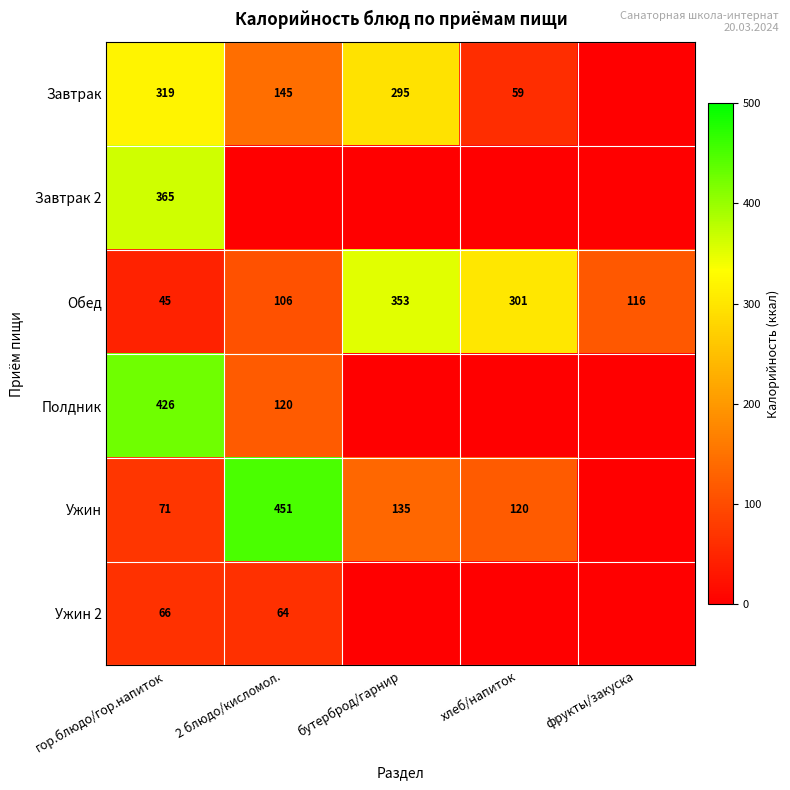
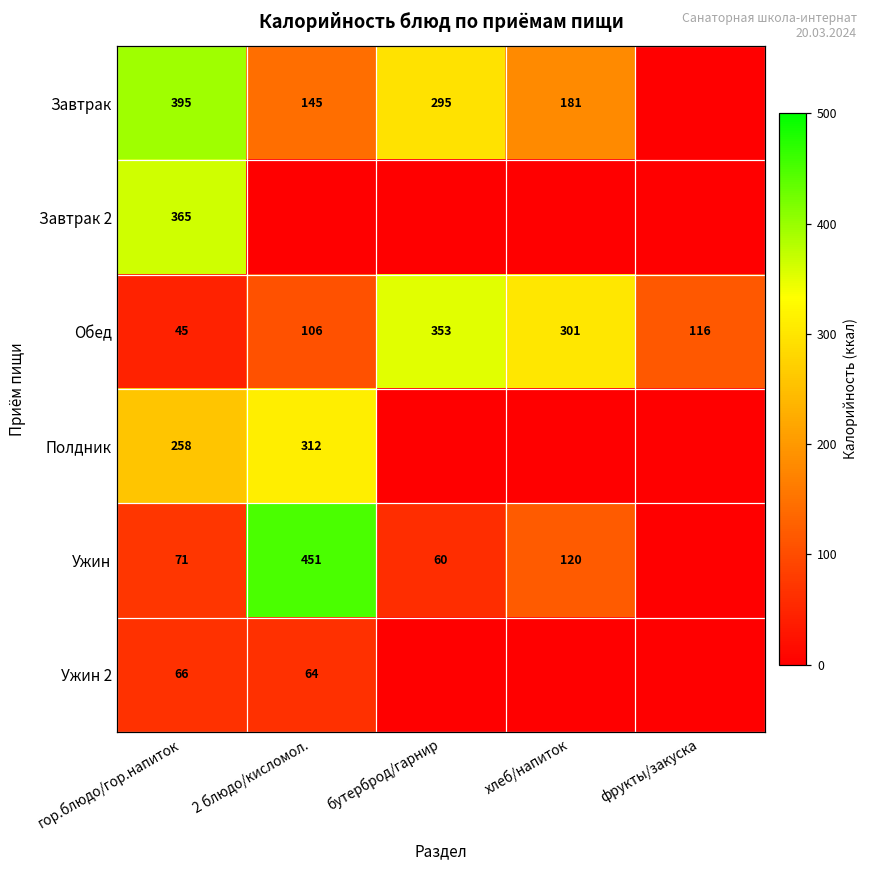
  {
    "Завтрак": {
-     "гор.блюдо/гор.напиток": 319,
+     "гор.блюдо/гор.напиток": 395,
      "2 блюдо/кисломол.": 145,
      "бутерброд/гарнир": 295,
-     "хлеб/напиток": 59
+     "хлеб/напиток": 181
    },
    "Завтрак 2": {
      "гор.блюдо/гор.напиток": 365
    },
    "Обед": {
      "гор.блюдо/гор.напиток": 45,
      "2 блюдо/кисломол.": 106,
      "бутерброд/гарнир": 353,
      "хлеб/напиток": 301,
      "фрукты/закуска": 116
    },
    "Полдник": {
-     "гор.блюдо/гор.напиток": 426,
-     "2 блюдо/кисломол.": 120
+     "гор.блюдо/гор.напиток": 258,
+     "2 блюдо/кисломол.": 312
    },
    "Ужин": {
      "гор.блюдо/гор.напиток": 71,
      "2 блюдо/кисломол.": 451,
-     "бутерброд/гарнир": 135,
+     "бутерброд/гарнир": 60,
      "хлеб/напиток": 120
    },
    "Ужин 2": {
      "гор.блюдо/гор.напиток": 66,
      "2 блюдо/кисломол.": 64
    }
  }
